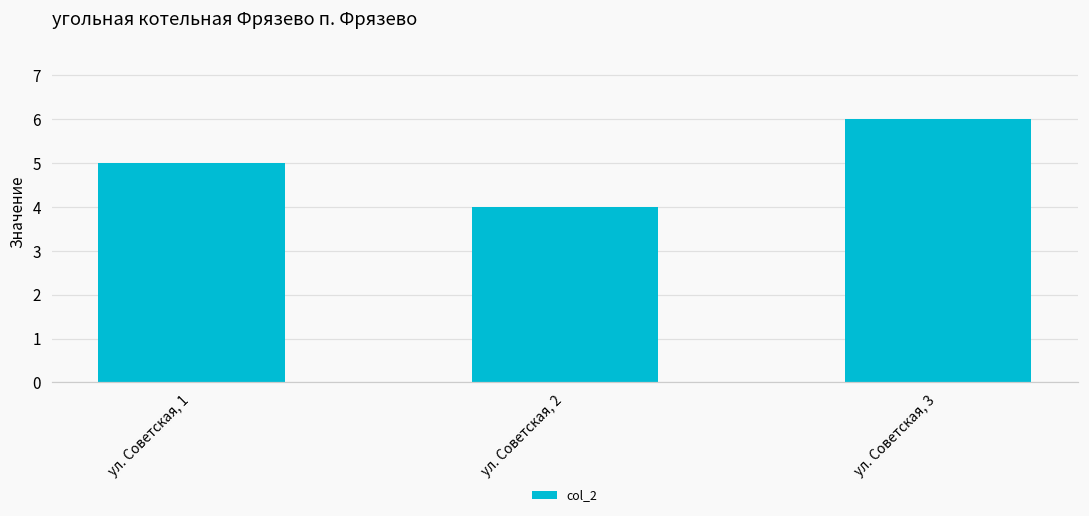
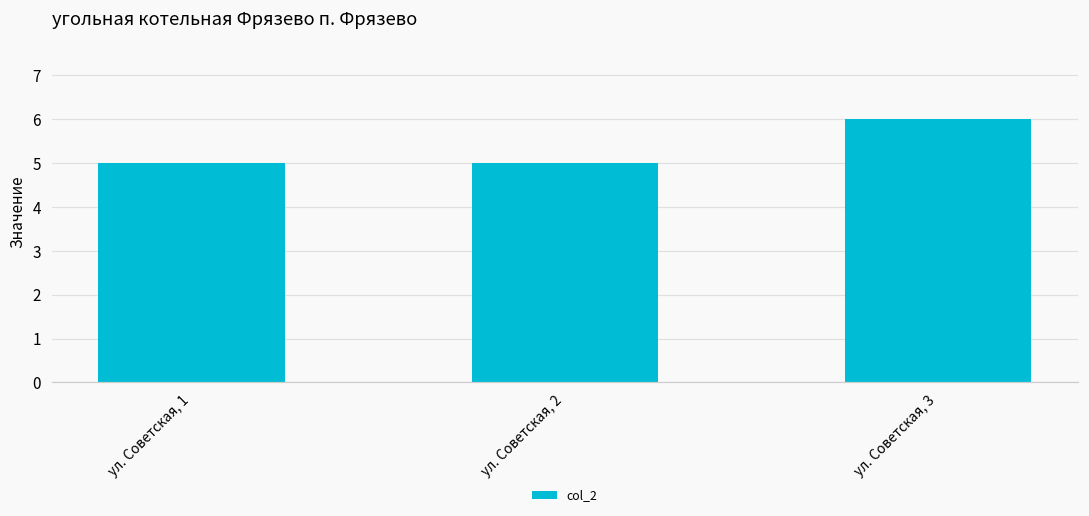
  {
    "ул. Советская, 1": 5,
-   "ул. Советская, 2": 4,
+   "ул. Советская, 2": 5,
    "ул. Советская, 3": 6
  }
